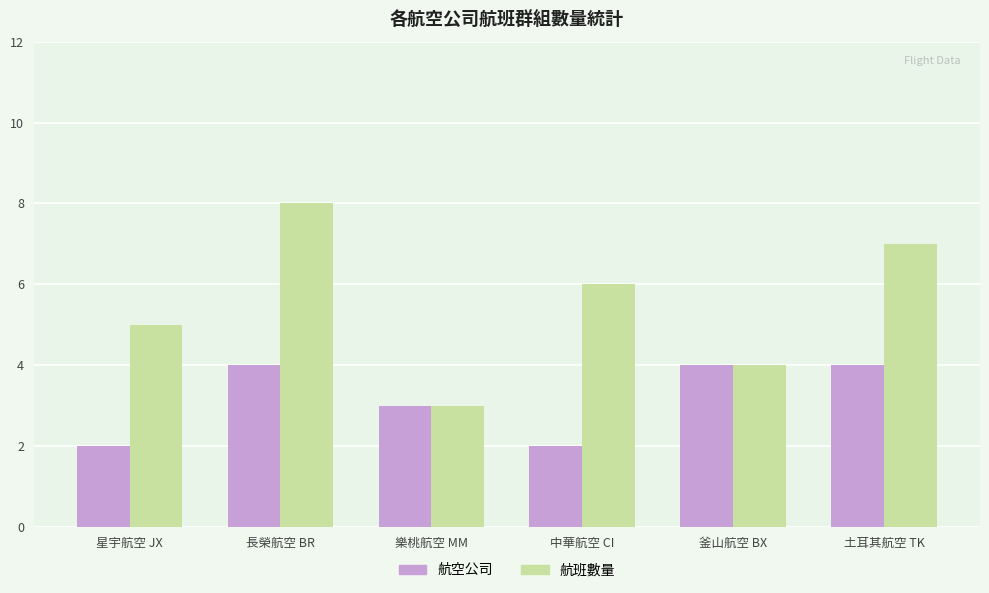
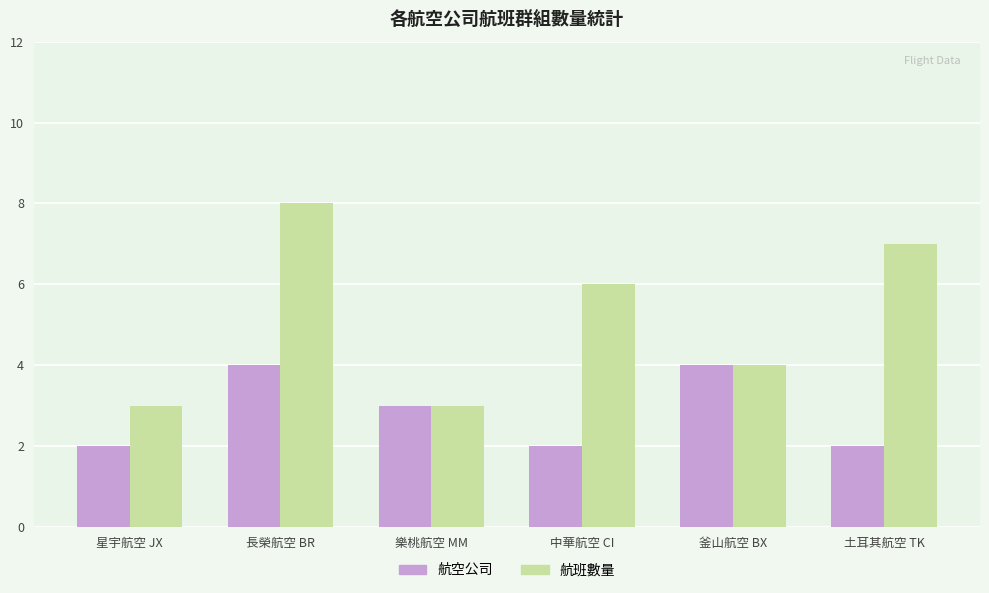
  {
    "航空公司": {
      "星宇航空 JX": 2,
      "長榮航空 BR": 4,
      "樂桃航空 MM": 3,
      "中華航空 CI": 2,
      "釜山航空 BX": 4,
-     "土耳其航空 TK": 4
+     "土耳其航空 TK": 2
    },
    "航班數量": {
-     "星宇航空 JX": 5,
+     "星宇航空 JX": 3,
      "長榮航空 BR": 8,
      "樂桃航空 MM": 3,
      "中華航空 CI": 6,
      "釜山航空 BX": 4,
      "土耳其航空 TK": 7
    }
  }
